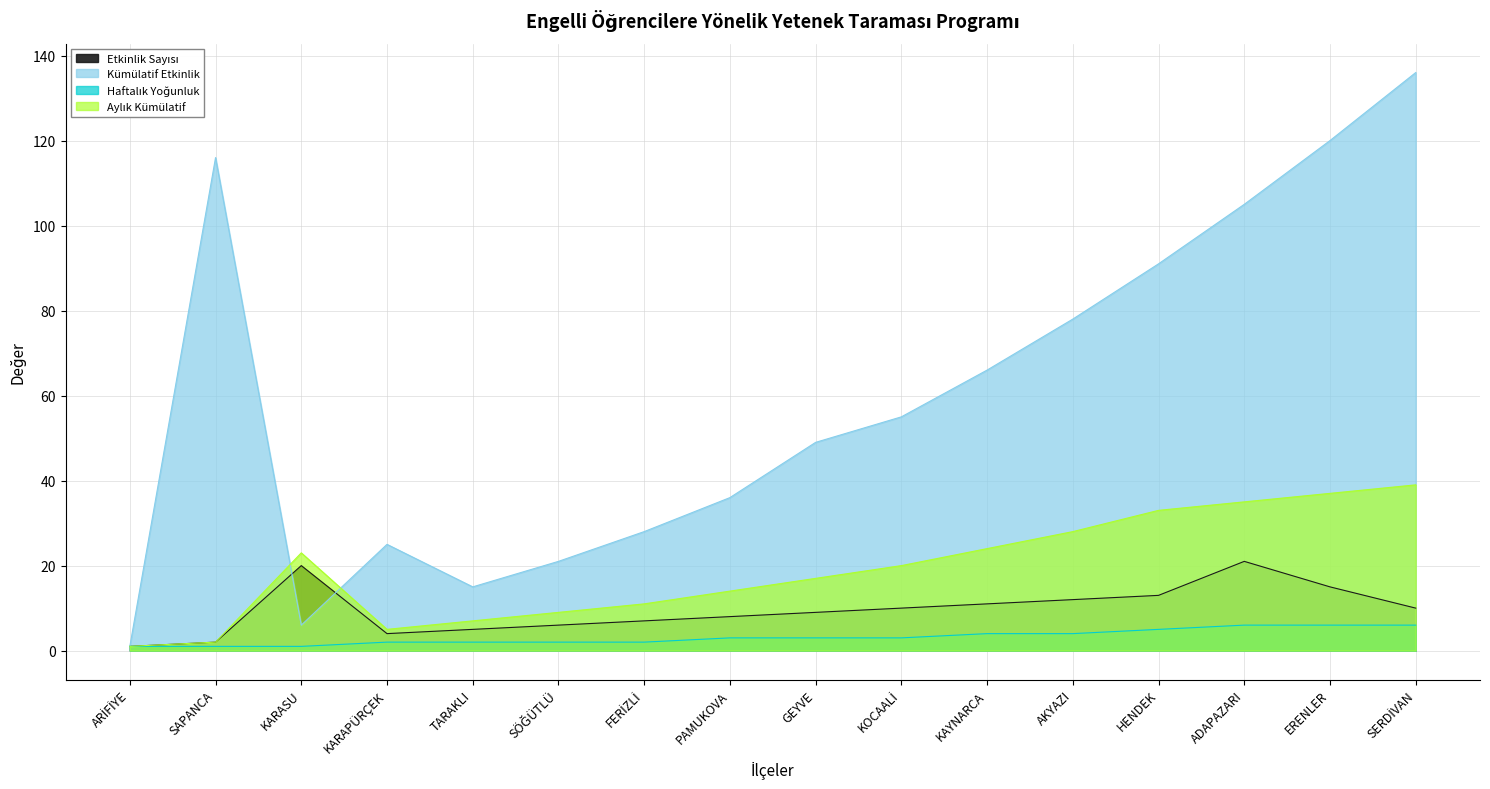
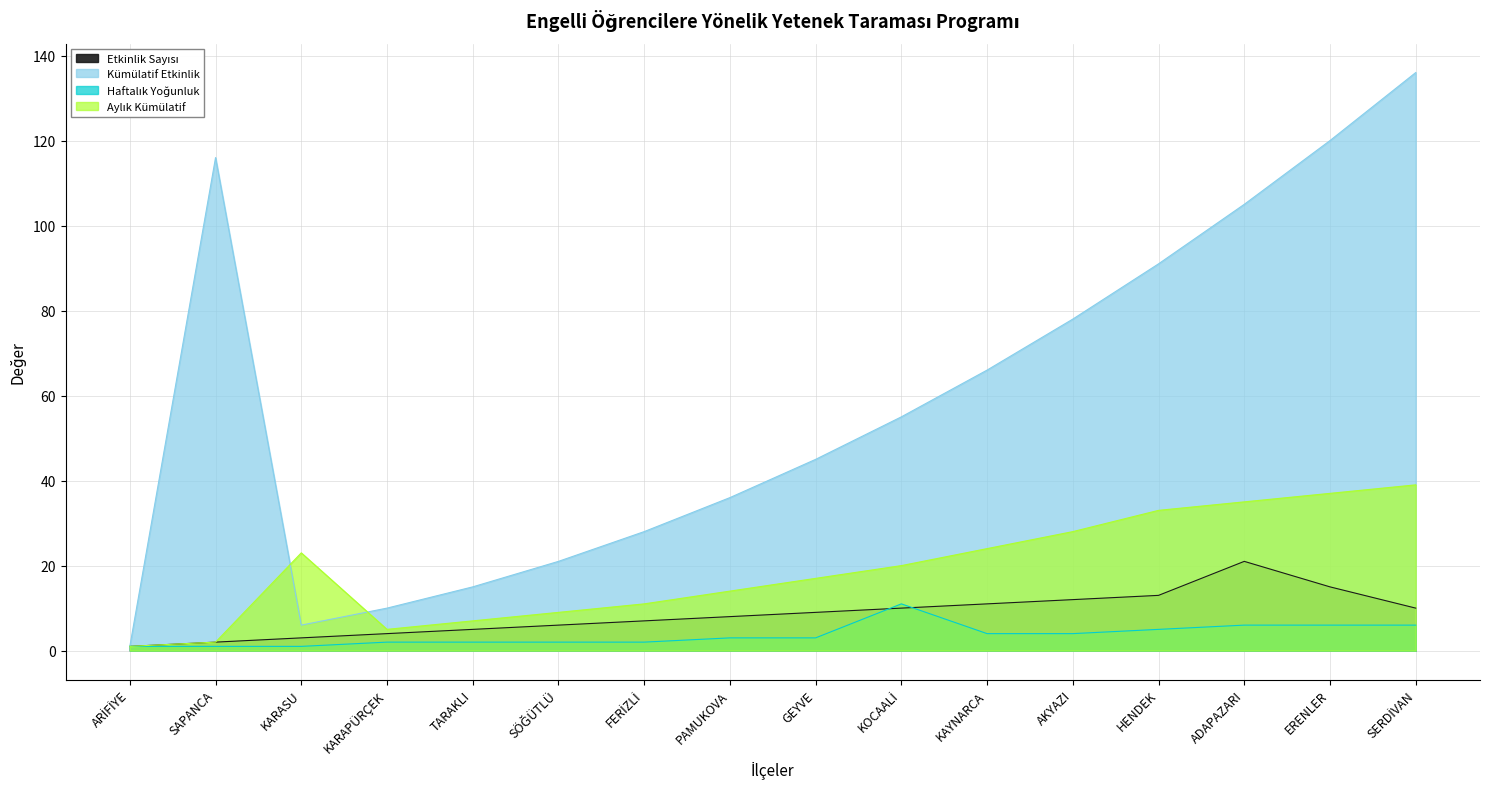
  {
    "Etkinlik Sayısı": {
-     "KARASU": 20,
+     "KARASU": 3,
      "KARAPÜRÇEK": 4,
      "TARAKLI": 5,
      "SÖĞÜTLÜ": 6,
      "FERİZLİ": 7,
      "PAMUKOVA": 8,
      "GEYVE": 9,
      "KOCAALİ": 10,
      "KAYNARCA": 11,
      "AKYAZI": 12,
      "HENDEK": 13,
      "ADAPAZARI": 21,
      "ERENLER": 15,
      "SERDİVAN": 10
    },
    "Kümülatif Etkinlik": {
      "SAPANCA": 116,
      "KARASU": 6,
-     "KARAPÜRÇEK": 25,
+     "KARAPÜRÇEK": 10,
      "TARAKLI": 15,
      "SÖĞÜTLÜ": 21,
      "FERİZLİ": 28,
      "PAMUKOVA": 36,
-     "GEYVE": 49,
+     "GEYVE": 45,
      "KOCAALİ": 55,
      "KAYNARCA": 66,
      "AKYAZI": 78,
      "HENDEK": 91,
      "ADAPAZARI": 105,
      "ERENLER": 120,
      "SERDİVAN": 136
    },
    "Haftalık Yoğunluk": {
      "SAPANCA": 1,
      "KARASU": 1,
      "KARAPÜRÇEK": 2,
      "TARAKLI": 2,
      "SÖĞÜTLÜ": 2,
      "FERİZLİ": 2,
      "PAMUKOVA": 3,
      "GEYVE": 3,
-     "KOCAALİ": 3,
+     "KOCAALİ": 11,
      "KAYNARCA": 4,
      "AKYAZI": 4,
      "HENDEK": 5,
      "ADAPAZARI": 6,
      "ERENLER": 6,
      "SERDİVAN": 6
    },
    "Aylık Kümülatif": {
      "KARASU": 23,
      "KARAPÜRÇEK": 5,
      "TARAKLI": 7,
      "SÖĞÜTLÜ": 9,
      "FERİZLİ": 11,
      "PAMUKOVA": 14,
      "GEYVE": 17,
      "KOCAALİ": 20,
      "KAYNARCA": 24,
      "AKYAZI": 28,
      "HENDEK": 33,
      "ADAPAZARI": 35,
      "ERENLER": 37,
      "SERDİVAN": 39
    }
  }
